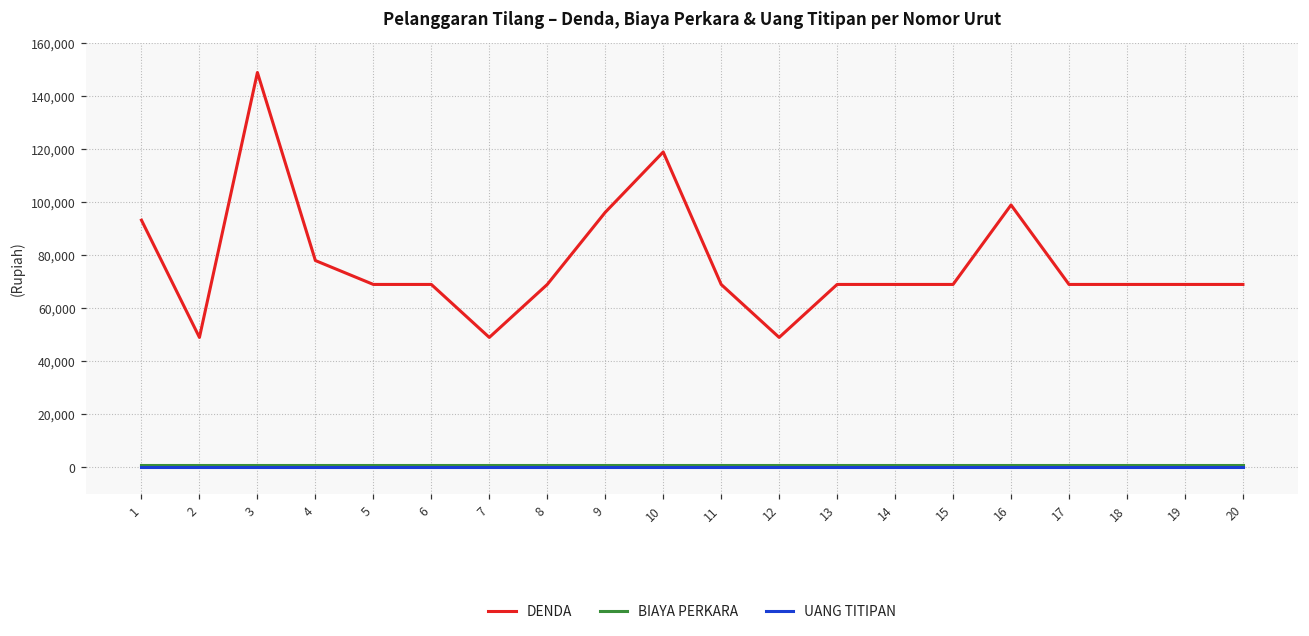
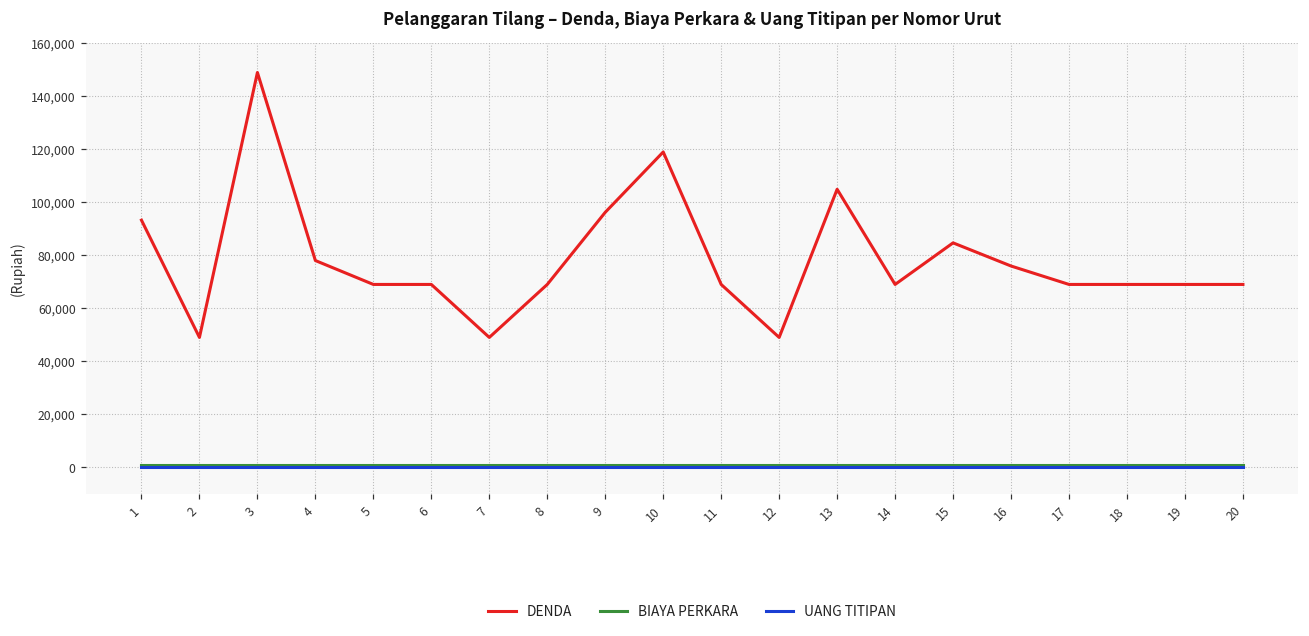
  {
    "DENDA": {
      "1": "93,000",
      "2": "49,000",
      "3": "149,000",
      "4": "78,000",
      "5": "69,000",
      "6": "69,000",
      "7": "49,000",
      "8": "69,000",
      "9": "96,000",
      "10": "119,000",
      "11": "69,000",
      "12": "49,000",
-     "13": "69,000",
+     "13": "105,000",
      "14": "69,000",
-     "15": "69,000",
-     "16": "99,000",
+     "15": "85,000",
+     "16": "76,000",
      "17": "69,000",
      "18": "69,000",
      "19": "69,000",
      "20": "69,000"
    }
  }
